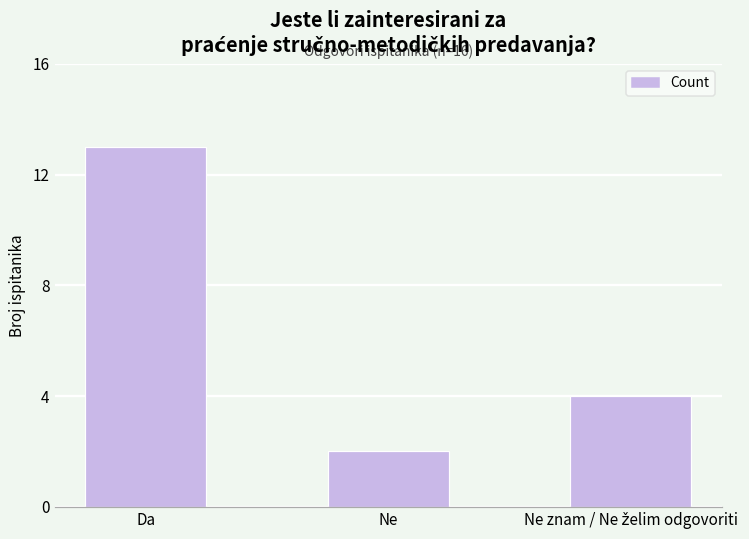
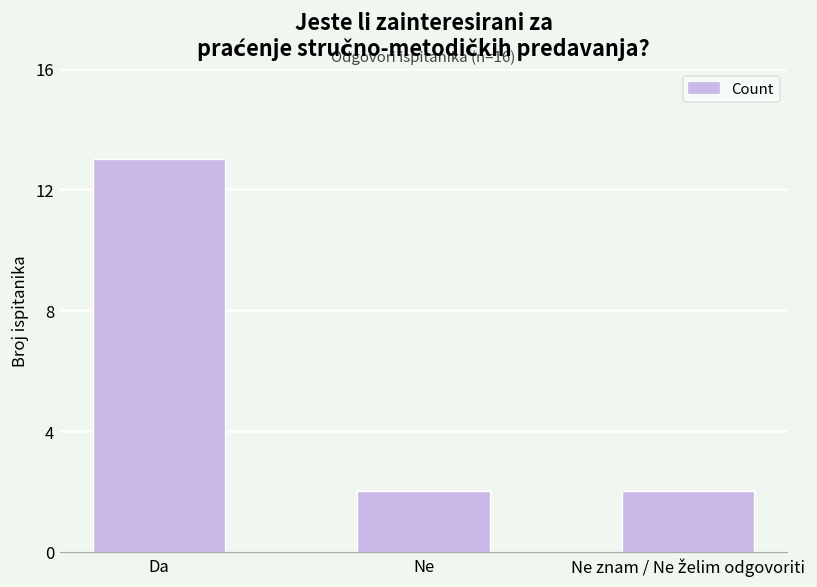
  {
    "Da": 13,
    "Ne": 2,
-   "Ne znam / Ne želim odgovoriti": 4
+   "Ne znam / Ne želim odgovoriti": 2
  }
